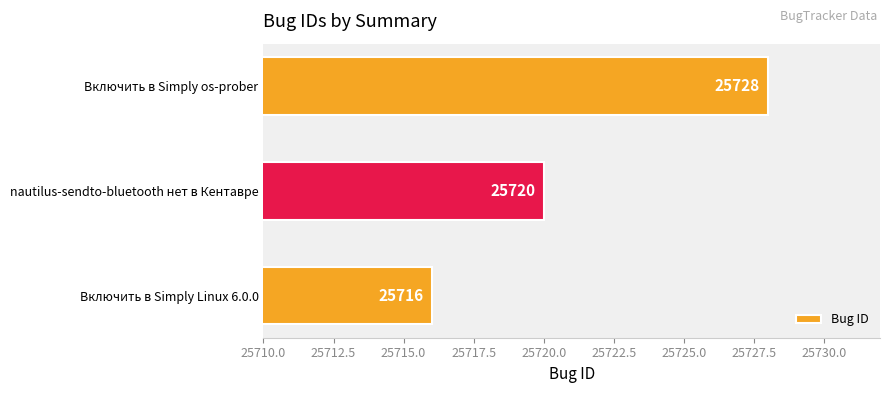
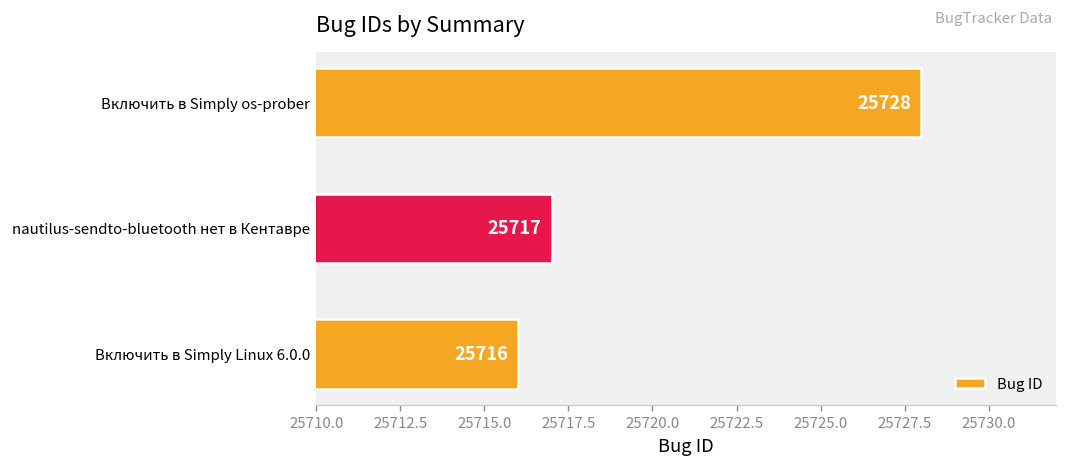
  {
    "Включить в Simply os-prober": 25728,
-   "nautilus-sendto-bluetooth нет в Кентавре": 25720,
+   "nautilus-sendto-bluetooth нет в Кентавре": 25717,
    "Включить в Simply Linux 6.0.0": 25716
  }
